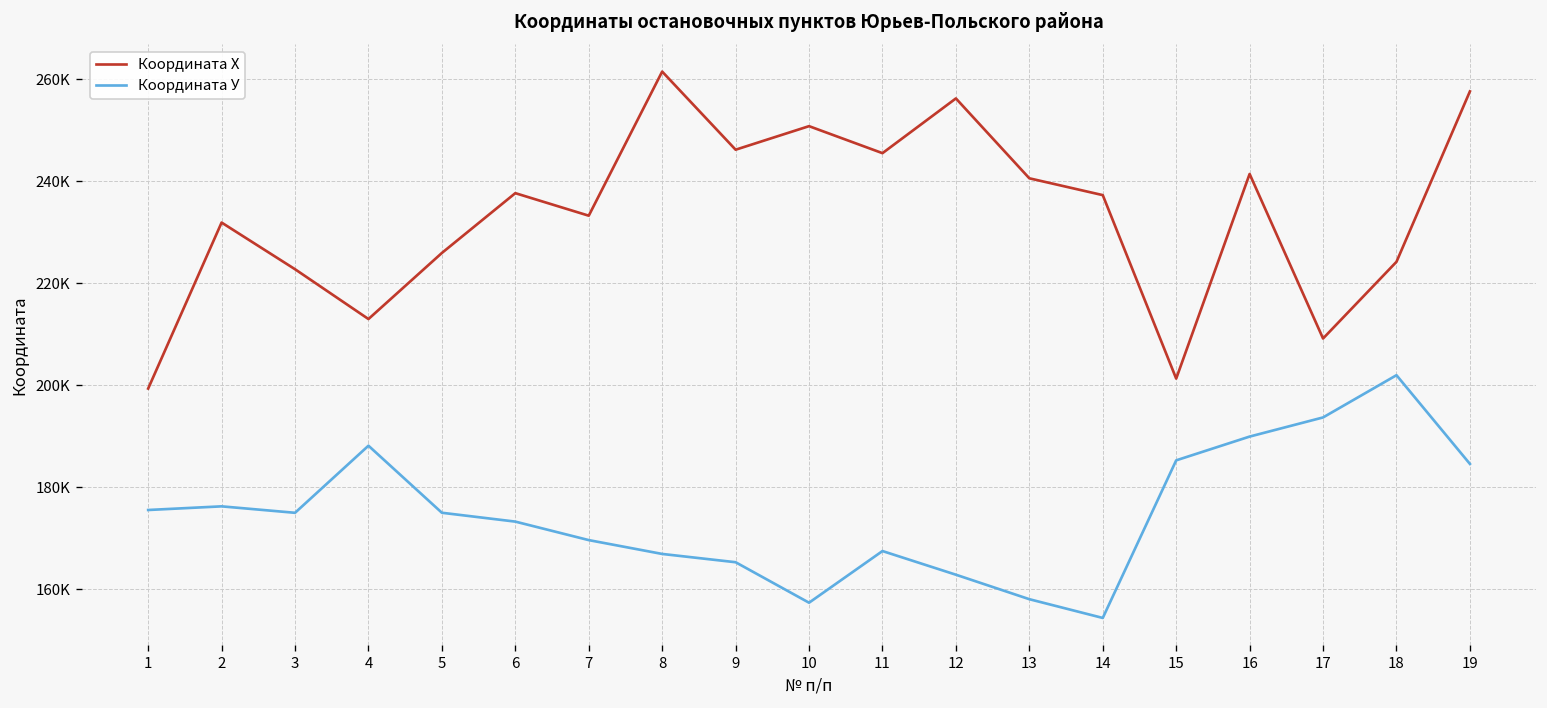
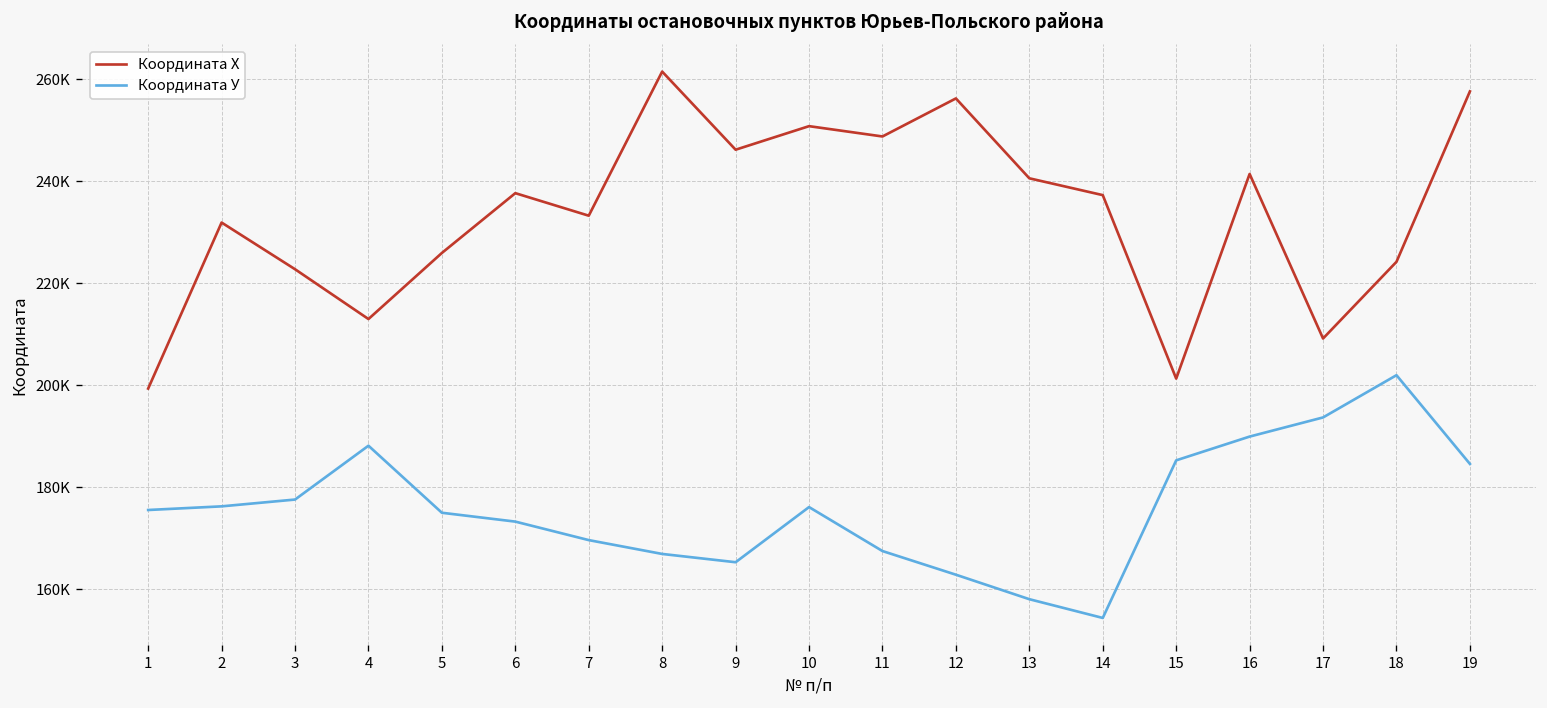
  {
    "Координата Х": {
      "1": 199000,
      "2": 232000,
      "3": 223000,
      "4": 213000,
      "5": 226000,
      "6": 238000,
      "7": 233000,
      "8": 262000,
      "9": 246000,
      "10": 251000,
-     "11": 246000,
+     "11": 249000,
      "12": 256000,
      "13": 241000,
      "14": 237000,
      "15": 201000,
      "16": 241000,
      "17": 209000,
      "18": 224000,
      "19": 258000
    },
    "Координата У": {
      "1": 176000,
      "2": 176000,
-     "3": 175000,
+     "3": 178000,
      "4": 188000,
      "5": 175000,
      "6": 173000,
      "7": 170000,
      "8": 167000,
      "9": 165000,
-     "10": 157000,
+     "10": 176000,
      "11": 168000,
      "12": 163000,
      "13": 158000,
      "14": 154000,
      "15": 185000,
      "16": 190000,
      "17": 194000,
      "18": 202000,
      "19": 185000
    }
  }
